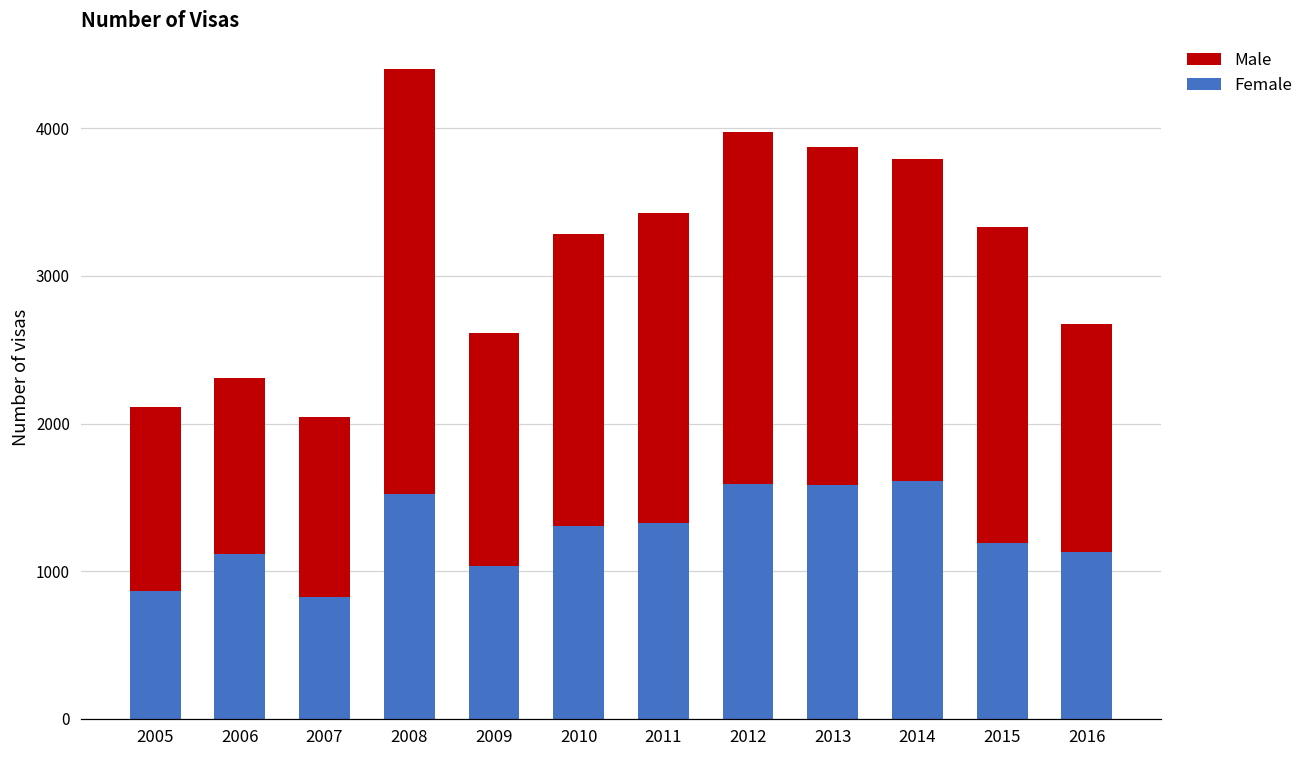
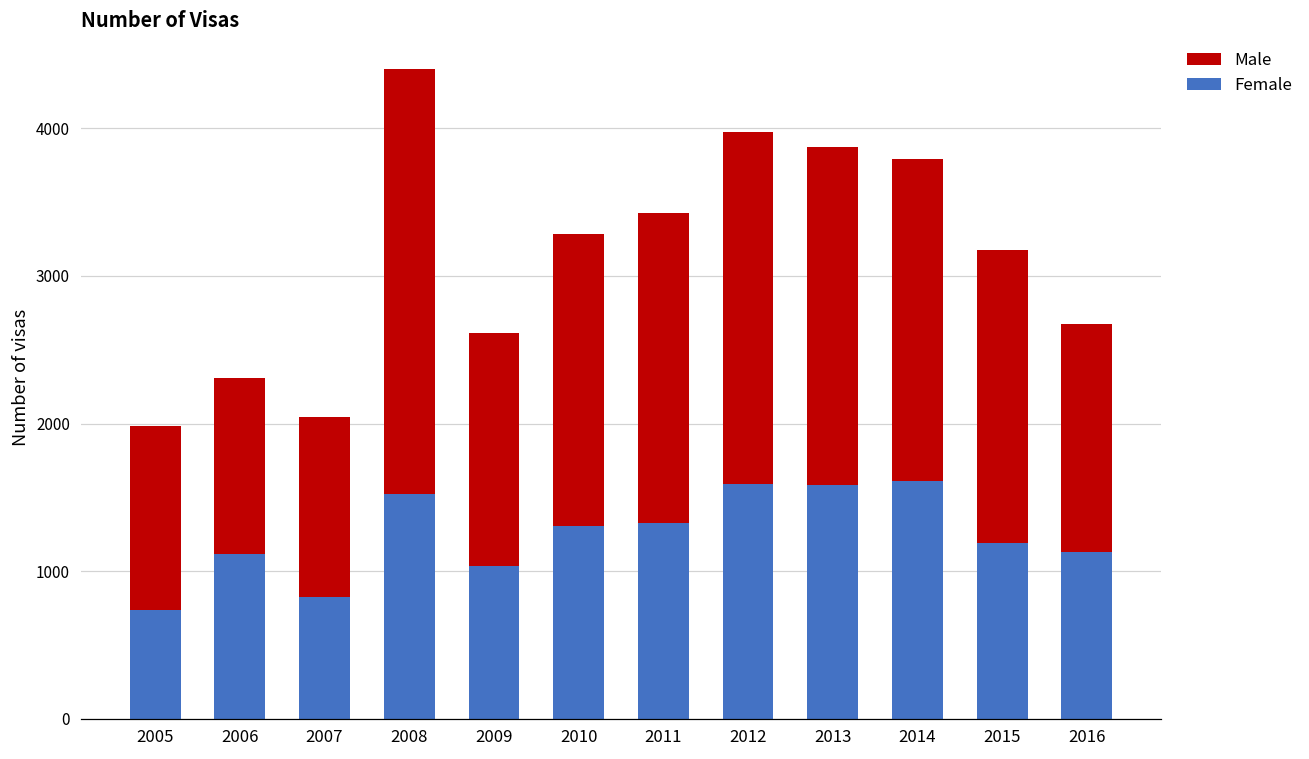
  {
    "Female": {
-     "2005": 860,
+     "2005": 740,
      "2006": 1110,
      "2007": 820,
      "2008": 1520,
      "2009": 1040,
      "2010": 1300,
      "2011": 1330,
      "2012": 1590,
      "2013": 1580,
      "2014": 1610,
      "2015": 1190,
      "2016": 1130
    },
    "Male": {
      "2005": 1250,
      "2006": 1200,
      "2007": 1220,
      "2008": 2880,
      "2009": 1580,
      "2010": 1980,
      "2011": 2100,
      "2012": 2390,
      "2013": 2290,
      "2014": 2190,
-     "2015": 2140,
+     "2015": 1980,
      "2016": 1550
    }
  }
